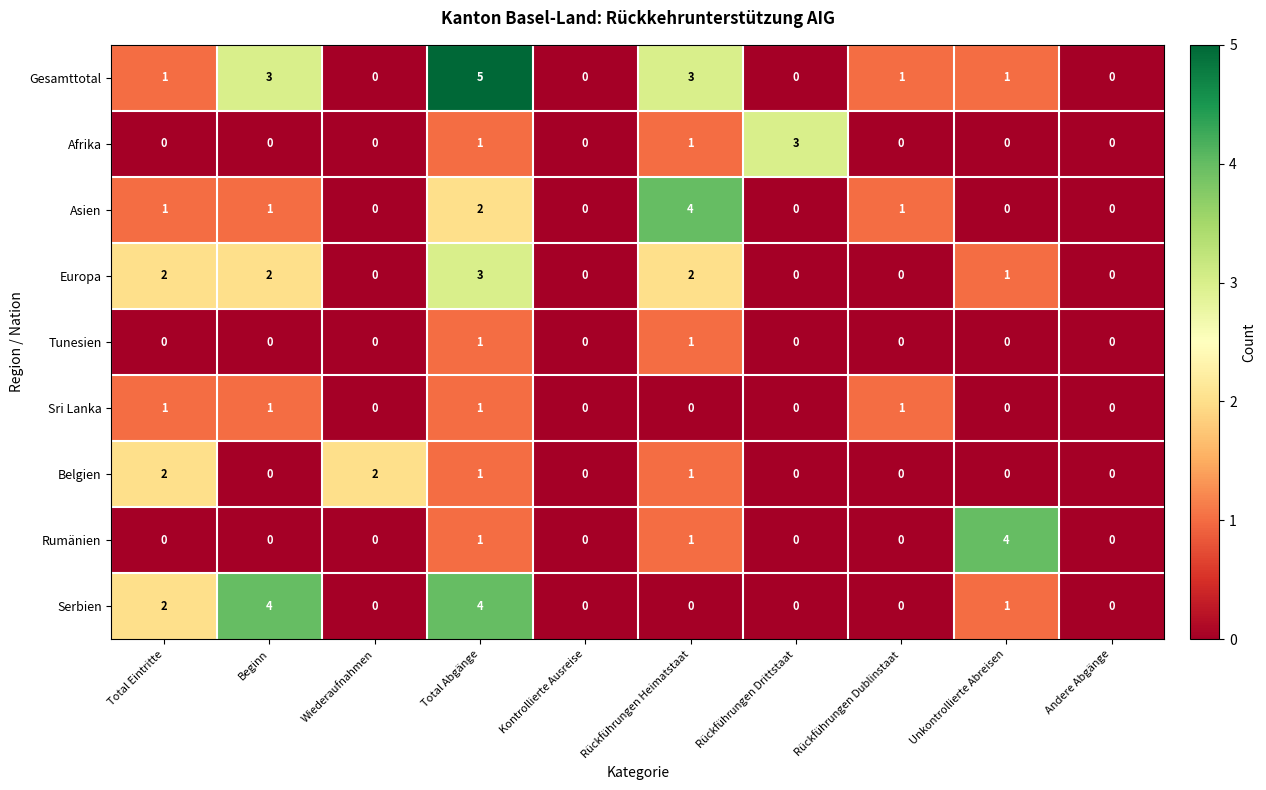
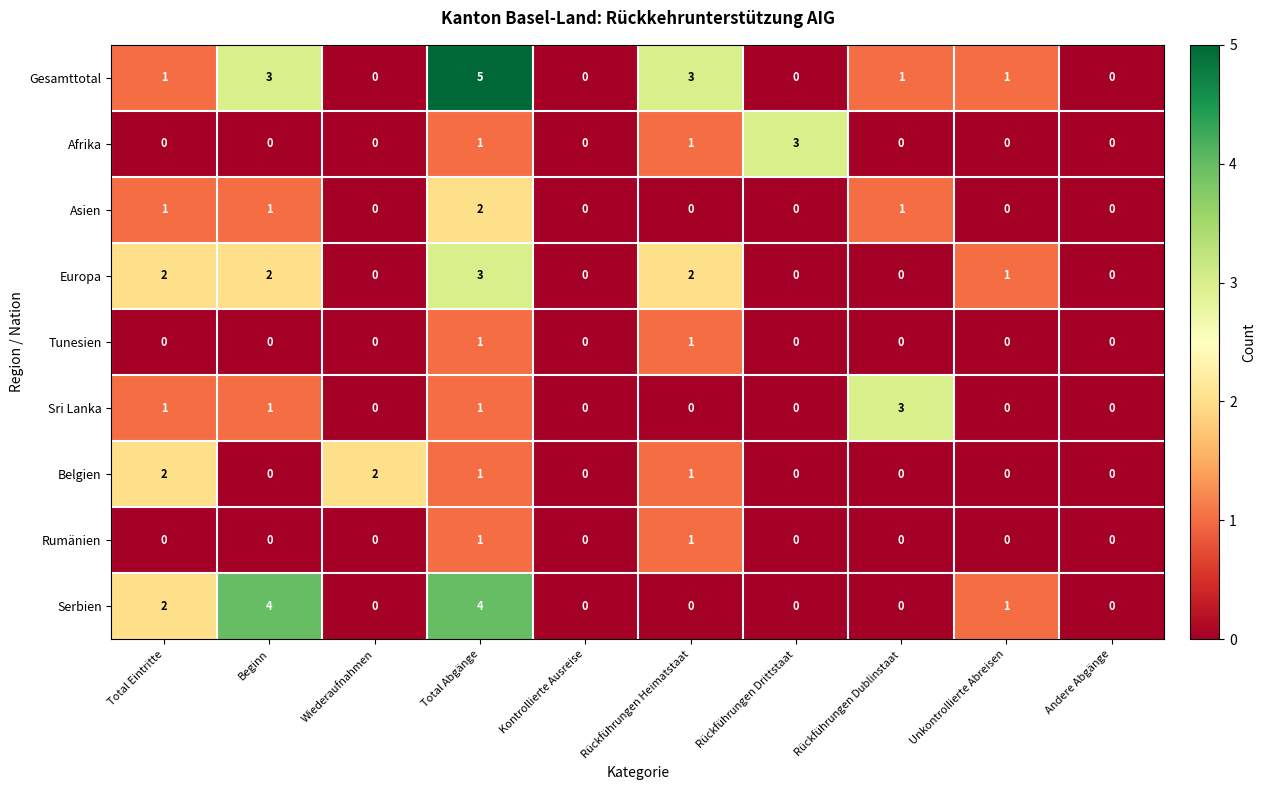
  {
    "Gesamttotal": {
      "Total Eintritte": 1,
      "Beginn": 3,
      "Wiederaufnahmen": 0,
      "Total Abgänge": 5,
      "Kontrollierte Ausreise": 0,
      "Rückführungen Heimatstaat": 3,
      "Rückführungen Drittstaat": 0,
      "Rückführungen Dublinstaat": 1,
      "Unkontrollierte Abreisen": 1,
      "Andere Abgänge": 0
    },
    "Afrika": {
      "Total Eintritte": 0,
      "Beginn": 0,
      "Wiederaufnahmen": 0,
      "Total Abgänge": 1,
      "Kontrollierte Ausreise": 0,
      "Rückführungen Heimatstaat": 1,
      "Rückführungen Drittstaat": 3,
      "Rückführungen Dublinstaat": 0,
      "Unkontrollierte Abreisen": 0,
      "Andere Abgänge": 0
    },
    "Asien": {
      "Total Eintritte": 1,
      "Beginn": 1,
      "Wiederaufnahmen": 0,
      "Total Abgänge": 2,
      "Kontrollierte Ausreise": 0,
-     "Rückführungen Heimatstaat": 4,
+     "Rückführungen Heimatstaat": 0,
      "Rückführungen Drittstaat": 0,
      "Rückführungen Dublinstaat": 1,
      "Unkontrollierte Abreisen": 0,
      "Andere Abgänge": 0
    },
    "Europa": {
      "Total Eintritte": 2,
      "Beginn": 2,
      "Wiederaufnahmen": 0,
      "Total Abgänge": 3,
      "Kontrollierte Ausreise": 0,
      "Rückführungen Heimatstaat": 2,
      "Rückführungen Drittstaat": 0,
      "Rückführungen Dublinstaat": 0,
      "Unkontrollierte Abreisen": 1,
      "Andere Abgänge": 0
    },
    "Tunesien": {
      "Total Eintritte": 0,
      "Beginn": 0,
      "Wiederaufnahmen": 0,
      "Total Abgänge": 1,
      "Kontrollierte Ausreise": 0,
      "Rückführungen Heimatstaat": 1,
      "Rückführungen Drittstaat": 0,
      "Rückführungen Dublinstaat": 0,
      "Unkontrollierte Abreisen": 0,
      "Andere Abgänge": 0
    },
    "Sri Lanka": {
      "Total Eintritte": 1,
      "Beginn": 1,
      "Wiederaufnahmen": 0,
      "Total Abgänge": 1,
      "Kontrollierte Ausreise": 0,
      "Rückführungen Heimatstaat": 0,
      "Rückführungen Drittstaat": 0,
-     "Rückführungen Dublinstaat": 1,
+     "Rückführungen Dublinstaat": 3,
      "Unkontrollierte Abreisen": 0,
      "Andere Abgänge": 0
    },
    "Belgien": {
      "Total Eintritte": 2,
      "Beginn": 0,
      "Wiederaufnahmen": 2,
      "Total Abgänge": 1,
      "Kontrollierte Ausreise": 0,
      "Rückführungen Heimatstaat": 1,
      "Rückführungen Drittstaat": 0,
      "Rückführungen Dublinstaat": 0,
      "Unkontrollierte Abreisen": 0,
      "Andere Abgänge": 0
    },
    "Rumänien": {
      "Total Eintritte": 0,
      "Beginn": 0,
      "Wiederaufnahmen": 0,
      "Total Abgänge": 1,
      "Kontrollierte Ausreise": 0,
      "Rückführungen Heimatstaat": 1,
      "Rückführungen Drittstaat": 0,
      "Rückführungen Dublinstaat": 0,
-     "Unkontrollierte Abreisen": 4,
+     "Unkontrollierte Abreisen": 0,
      "Andere Abgänge": 0
    },
    "Serbien": {
      "Total Eintritte": 2,
      "Beginn": 4,
      "Wiederaufnahmen": 0,
      "Total Abgänge": 4,
      "Kontrollierte Ausreise": 0,
      "Rückführungen Heimatstaat": 0,
      "Rückführungen Drittstaat": 0,
      "Rückführungen Dublinstaat": 0,
      "Unkontrollierte Abreisen": 1,
      "Andere Abgänge": 0
    }
  }
